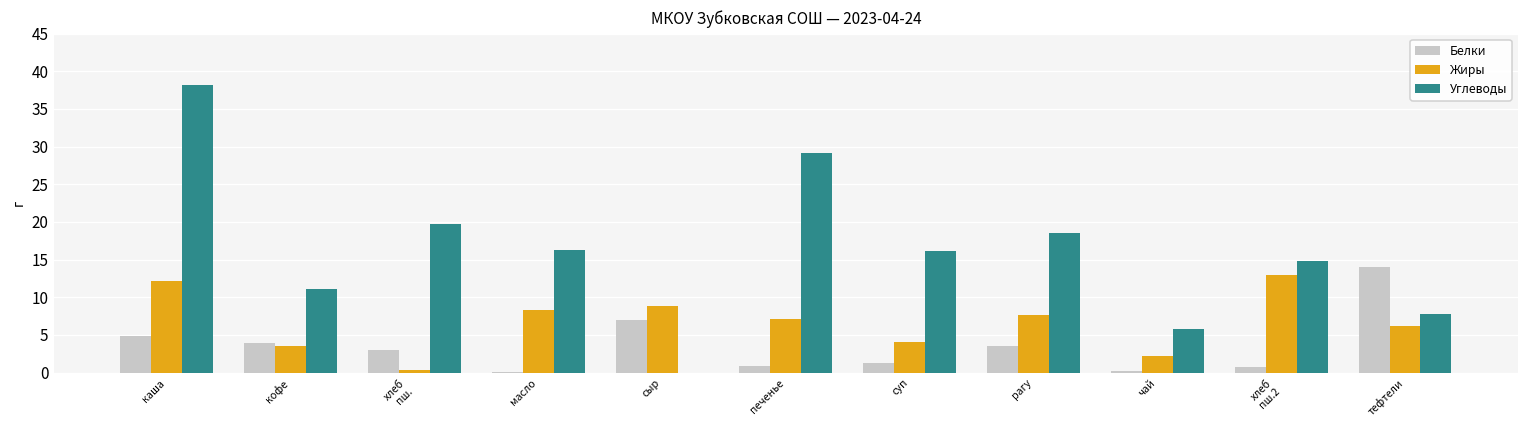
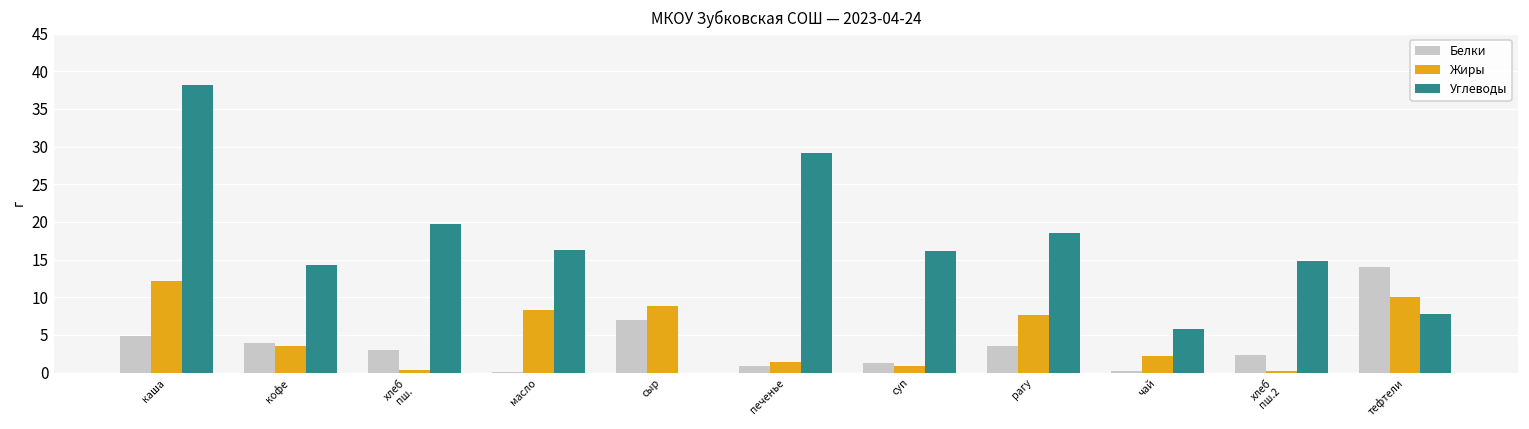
  {
    "Белки": {
      "каша": 5,
      "кофе": 4,
      "хлеб пш.": 3,
      "сыр": 7,
      "печенье": 1,
      "суп": 1,
      "рагу": 3,
-     "хлеб пш.2": 1,
+     "хлеб пш.2": 2,
      "тефтели": 14
    },
    "Жиры": {
      "каша": 12,
      "кофе": 3,
      "масло": 8,
      "сыр": 9,
-     "печенье": 7,
-     "суп": 4,
+     "печенье": 1,
+     "суп": 1,
      "рагу": 8,
      "чай": 2,
-     "хлеб пш.2": 13,
-     "тефтели": 6
+     "хлеб пш.2": 0,
+     "тефтели": 10
    },
    "Углеводы": {
      "каша": 38,
-     "кофе": 11,
+     "кофе": 14,
      "хлеб пш.": 20,
      "масло": 16,
      "сыр": 0,
      "печенье": 29,
      "суп": 16,
      "рагу": 18,
      "чай": 6,
      "хлеб пш.2": 15,
      "тефтели": 8
    }
  }
